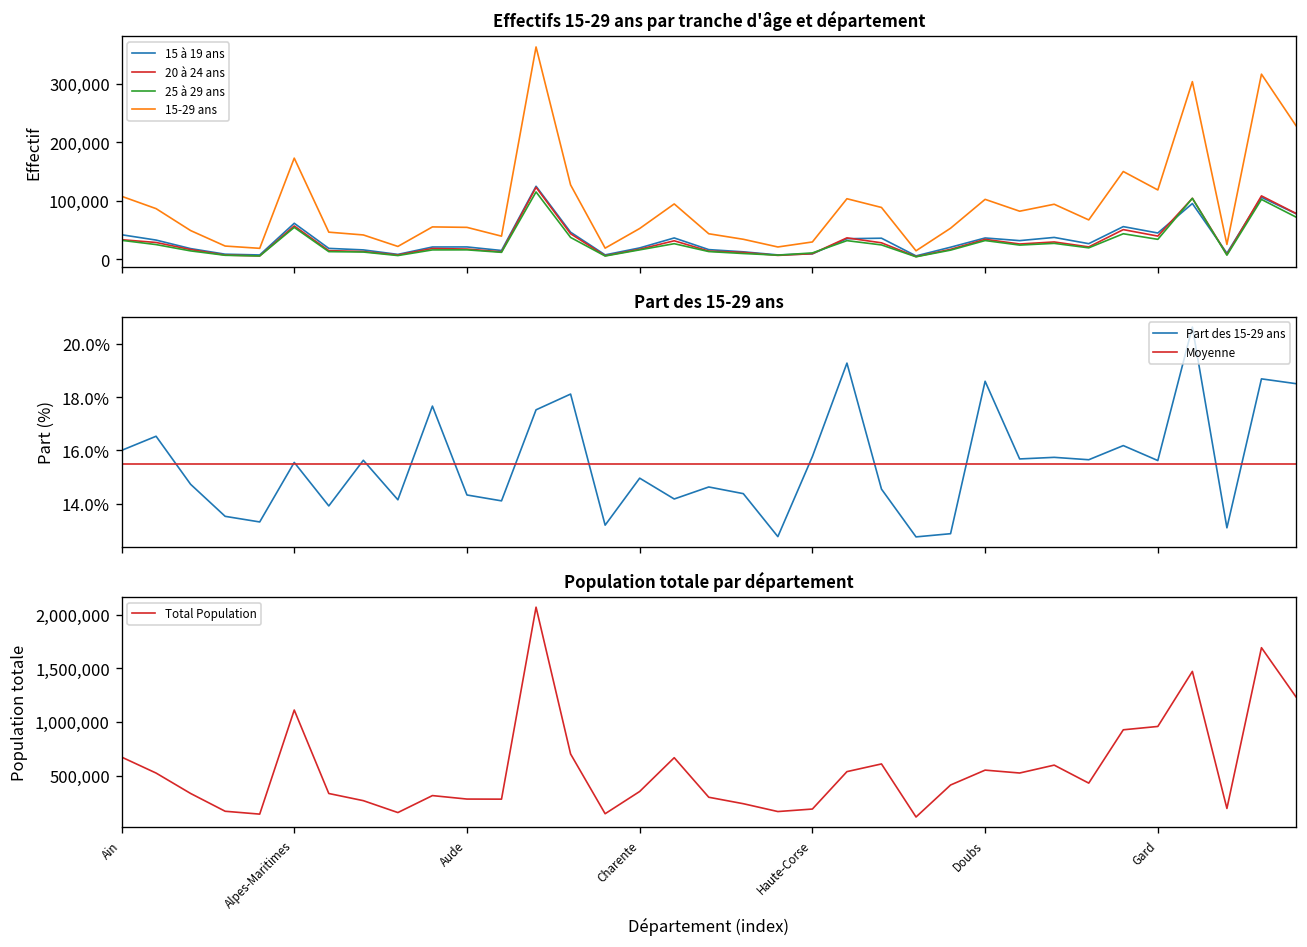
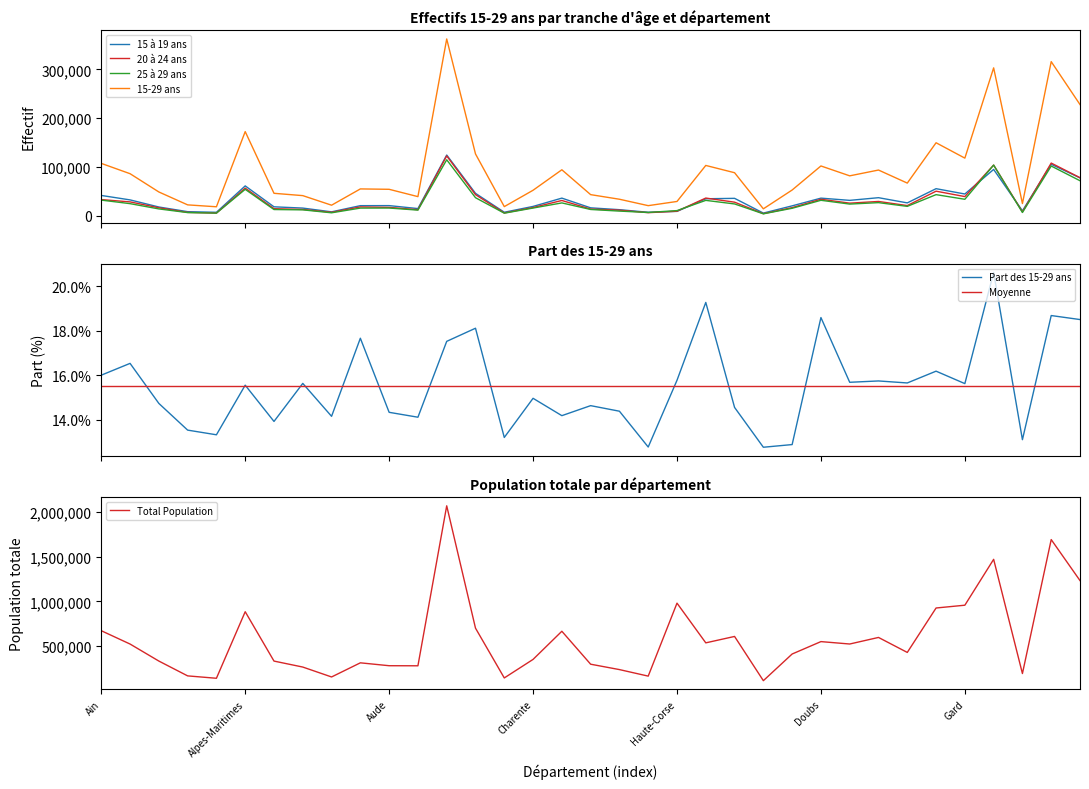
  {
    "Population totale par département": {
      "Ain": "700,000",
-     "Alpes-Maritimes": "1,100,000",
+     "Alpes-Maritimes": "900,000",
      "Aude": "300,000",
      "Charente": "400,000",
-     "Haute-Corse": "200,000",
+     "Haute-Corse": "1,000,000",
      "Doubs": "600,000",
      "Gard": "1,000,000"
    }
  }
